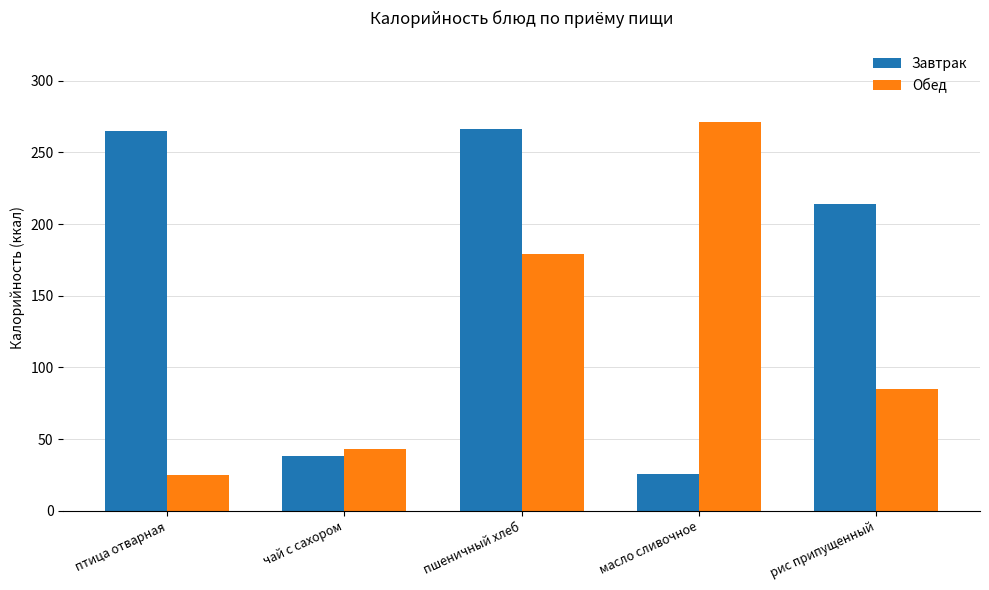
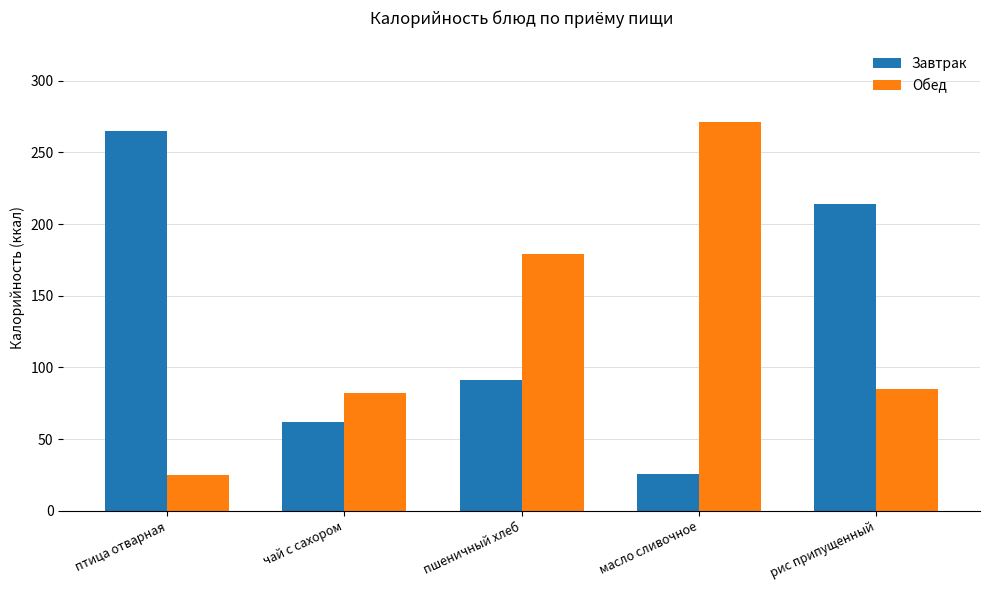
  {
    "Завтрак": {
      "птица отварная": 265,
-     "чай с сахором": 38,
-     "пшеничный хлеб": 266,
+     "чай с сахором": 62,
+     "пшеничный хлеб": 91,
      "масло сливочное": 26,
      "рис припущенный": 214
    },
    "Обед": {
      "птица отварная": 25,
-     "чай с сахором": 43,
+     "чай с сахором": 82,
      "пшеничный хлеб": 179,
      "масло сливочное": 271,
      "рис припущенный": 85
    }
  }
